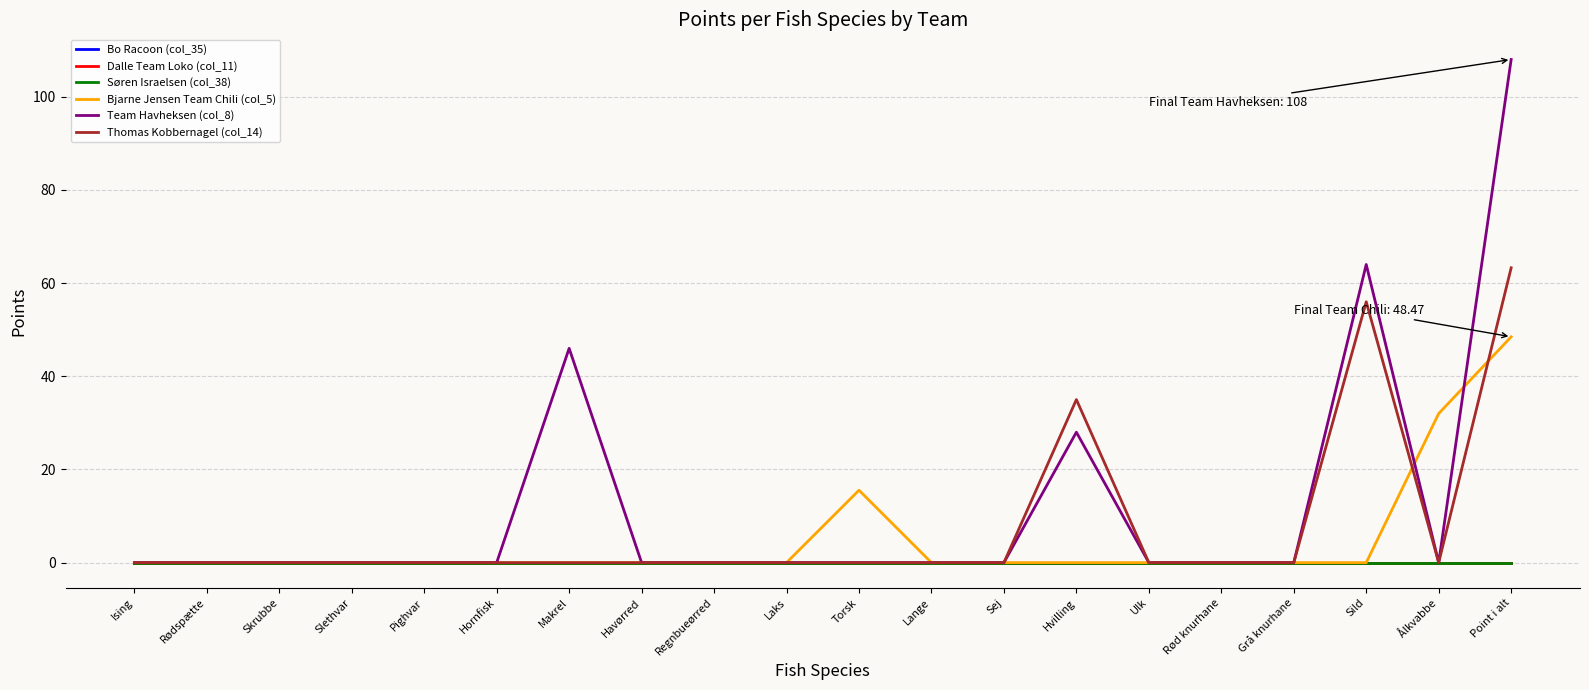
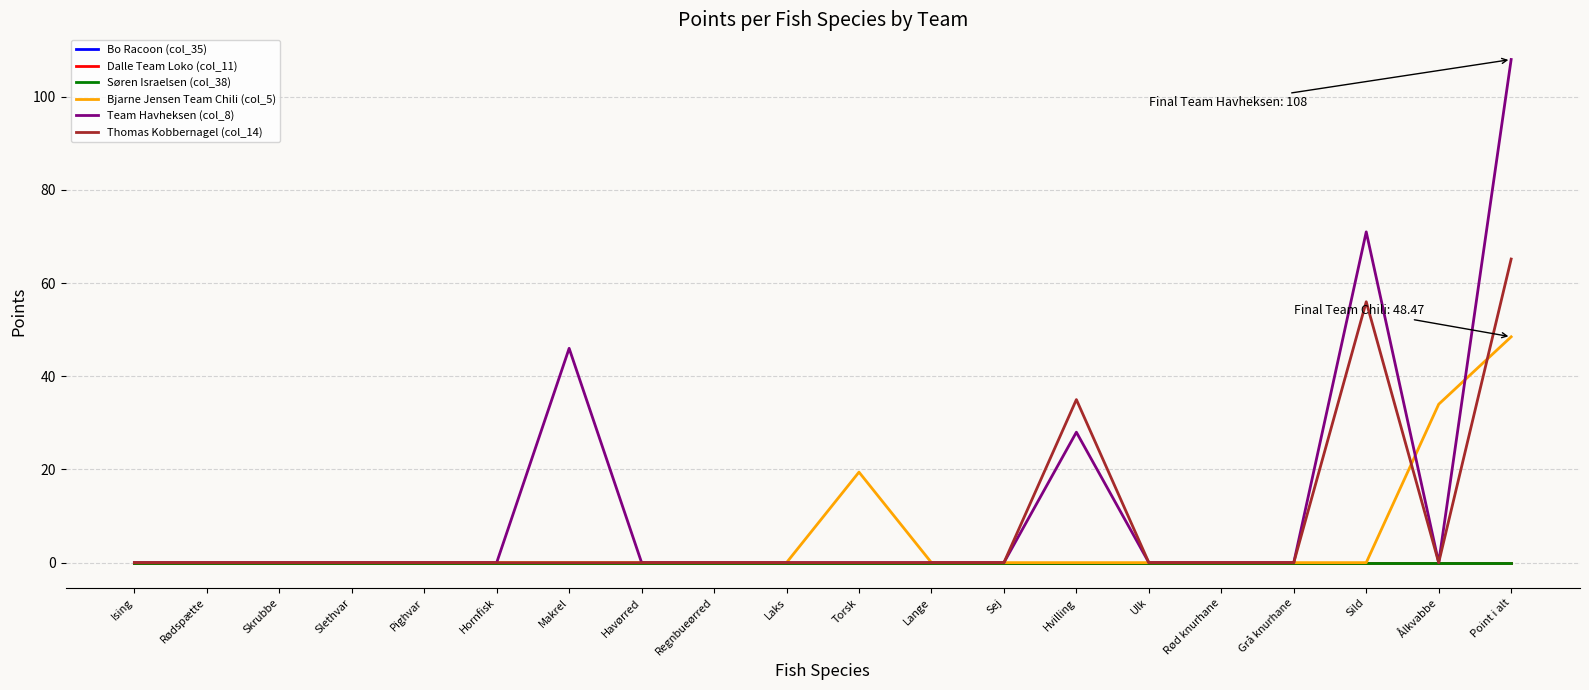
  {
    "Søren Israelsen (col_38)": {
      "Point i alt": 0
    },
    "Bjarne Jensen Team Chili (col_5)": {
-     "Torsk": 16,
-     "Ålkvabbe": 32,
+     "Torsk": 19,
+     "Ålkvabbe": 34,
      "Point i alt": 48
    },
    "Team Havheksen (col_8)": {
      "Makrel": 46,
      "Hvilling": 28,
-     "Sild": 64
+     "Sild": 71
    },
    "Thomas Kobbernagel (col_14)": {
      "Hvilling": 35,
-     "Point i alt": 63
+     "Point i alt": 65
    }
  }
